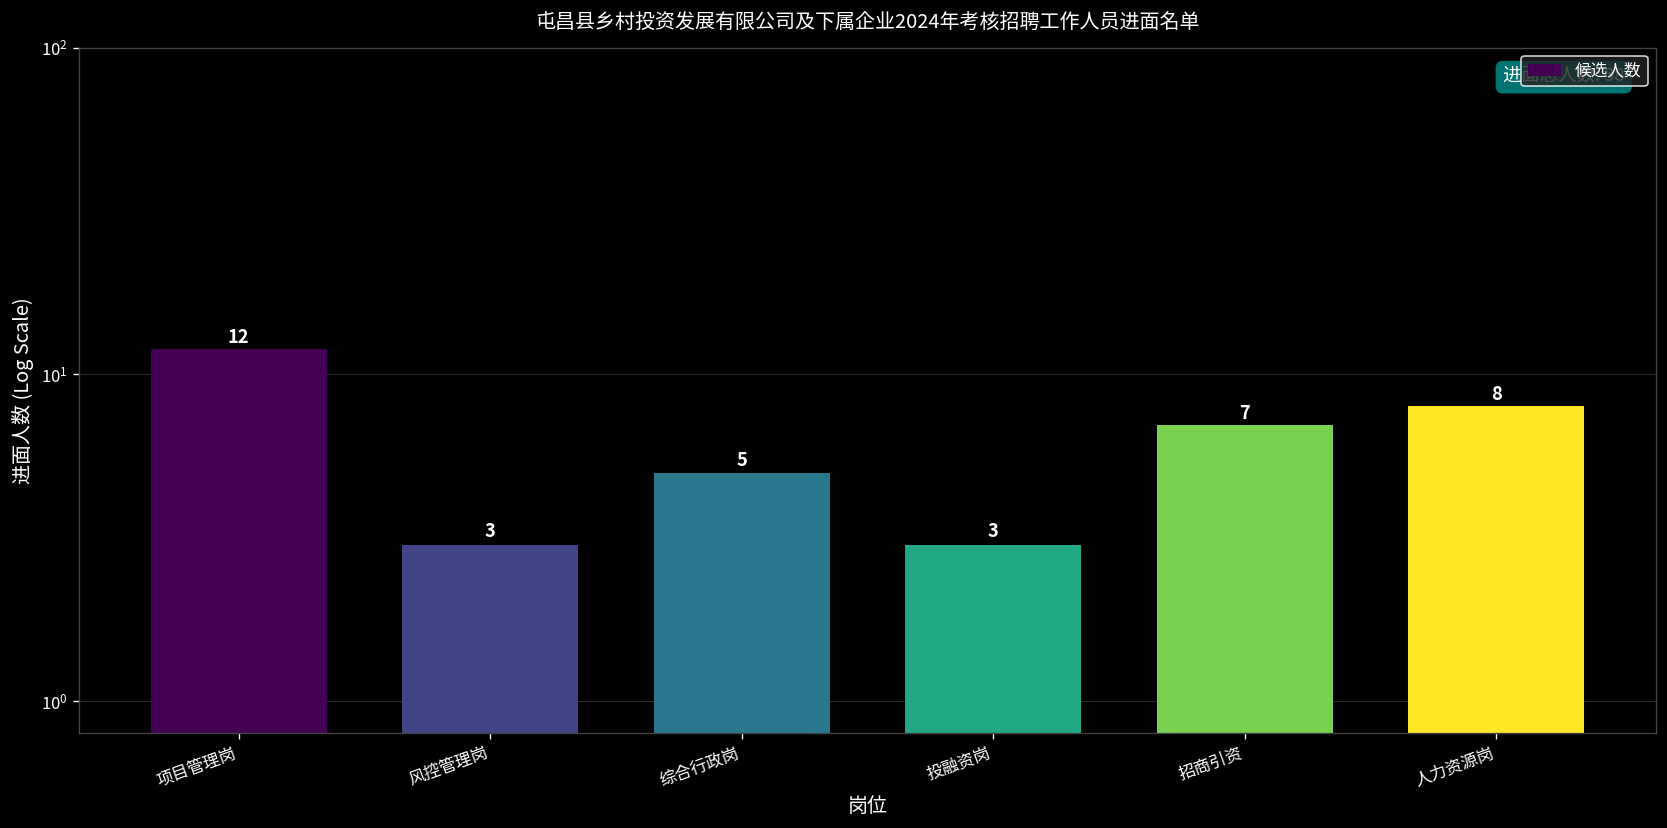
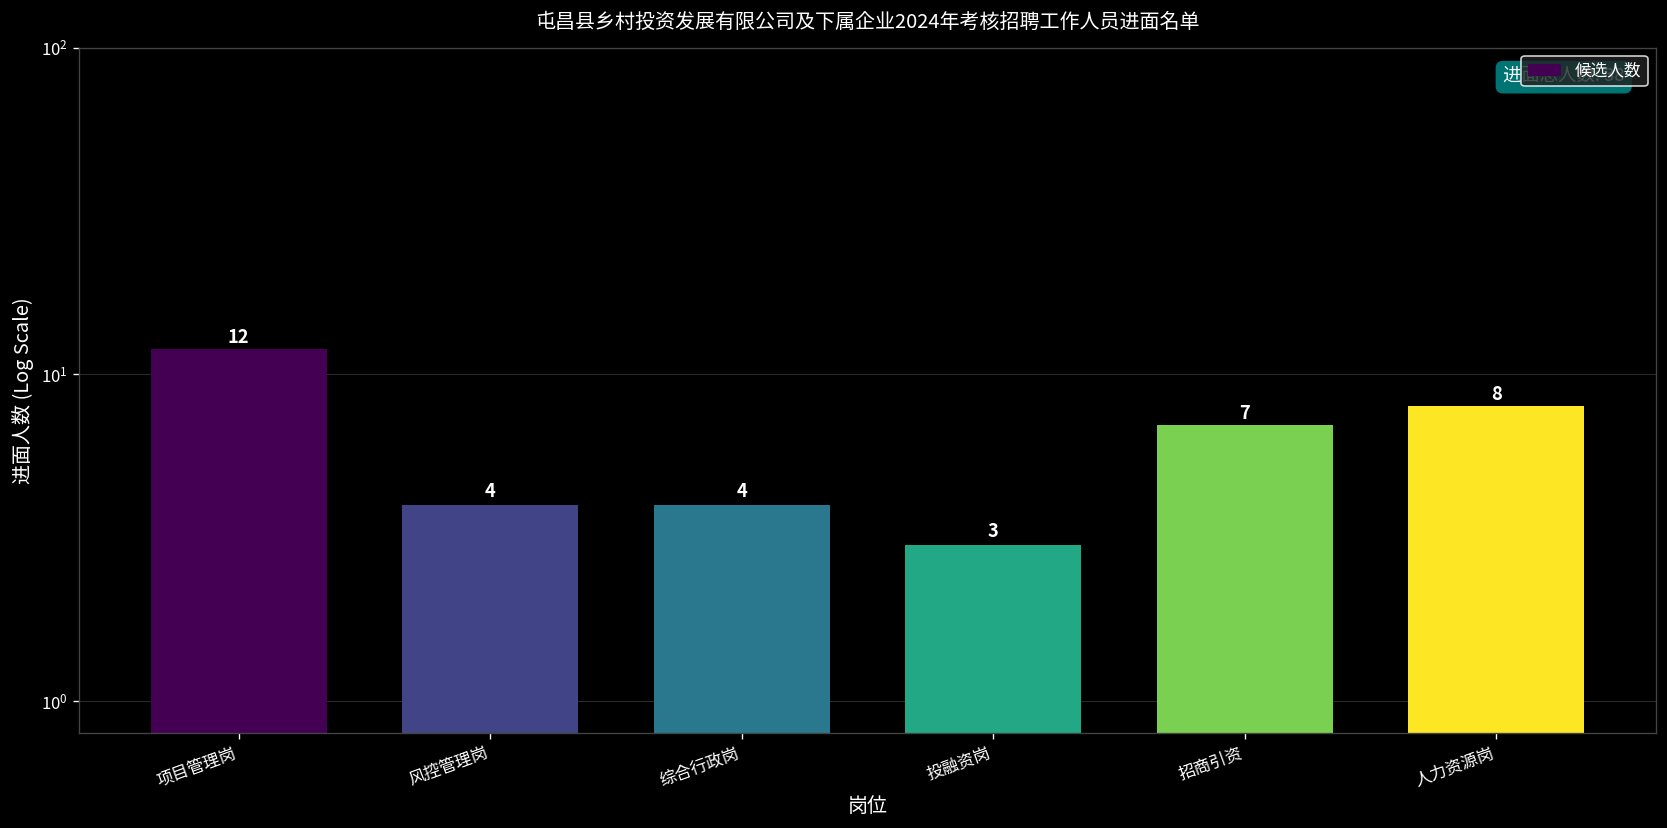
  {
    "项目管理岗": 12,
-   "风控管理岗": 3,
-   "综合行政岗": 5,
+   "风控管理岗": 4,
+   "综合行政岗": 4,
    "投融资岗": 3,
    "招商引资": 7,
    "人力资源岗": 8
  }
